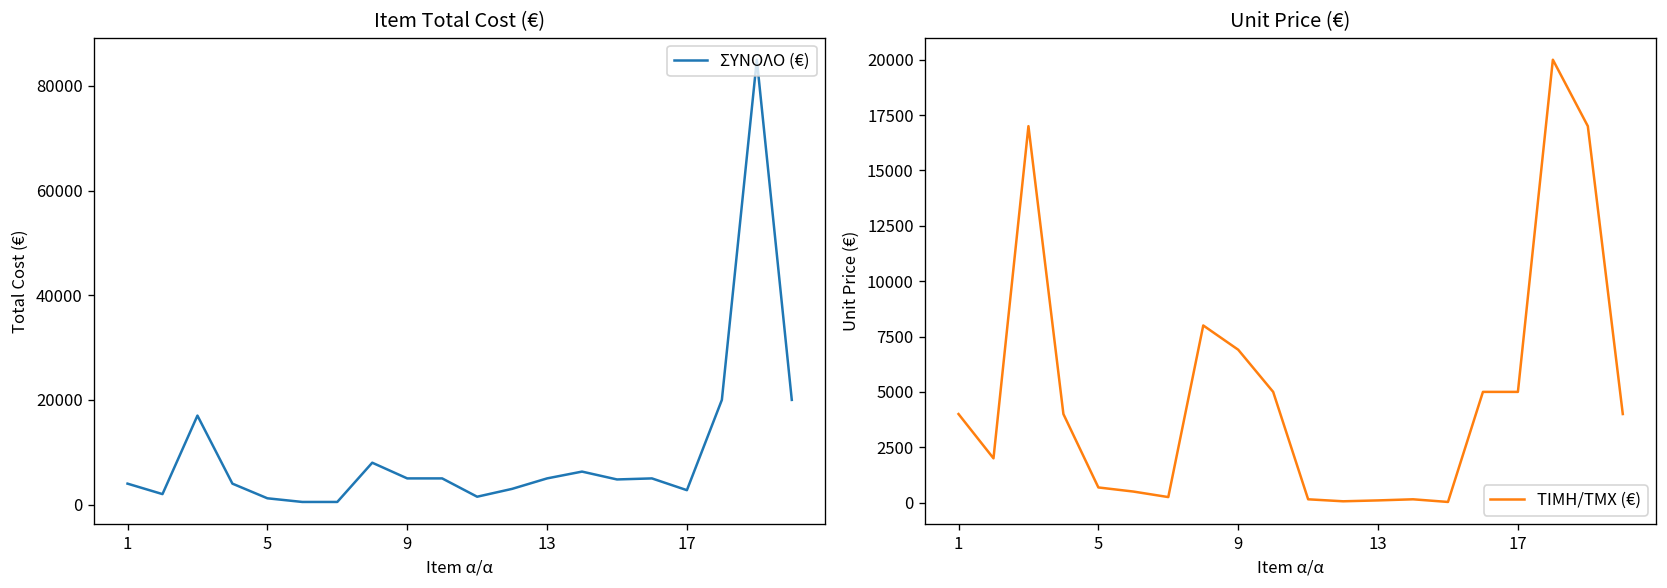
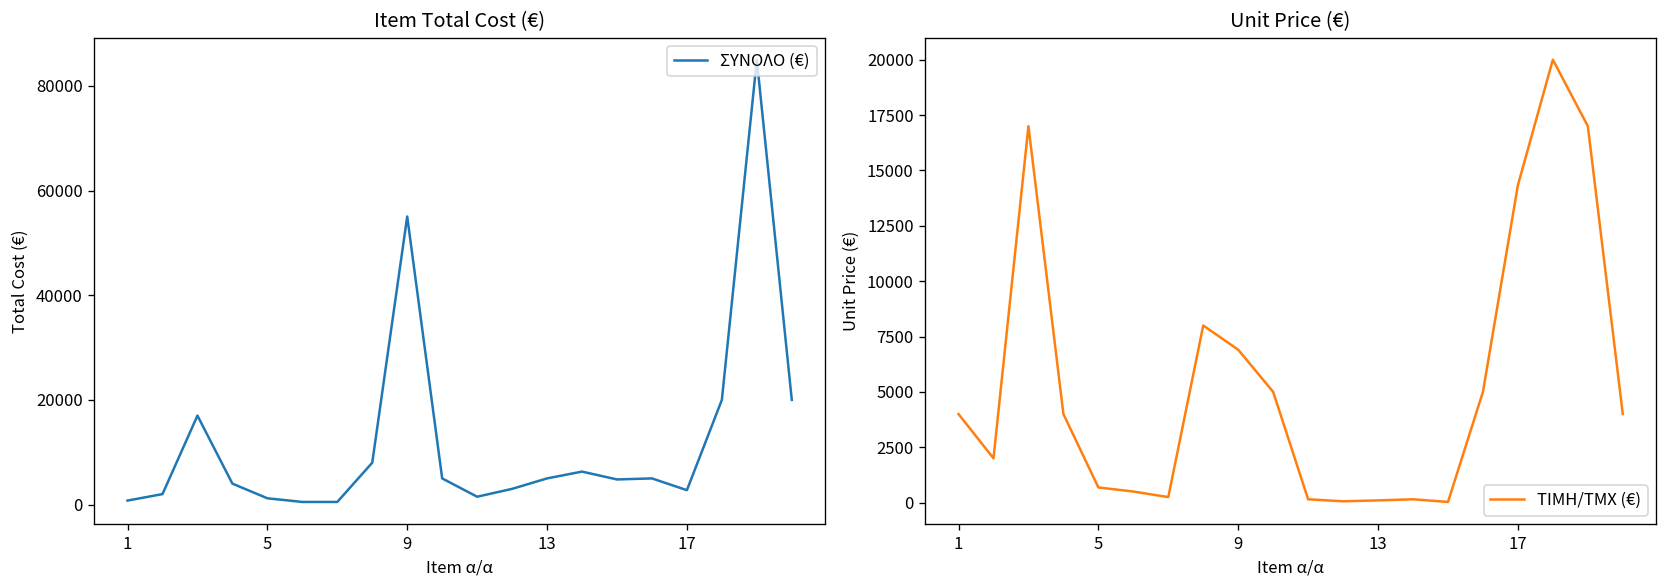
  {
    "Item Total Cost (€)": {
-     "1": 4000,
+     "1": 1000,
      "5": 1000,
-     "9": 5000,
+     "9": 55000,
      "13": 5000,
      "17": 3000
    },
    "Unit Price (€)": {
      "1": 4000,
      "5": 700,
      "9": 6900,
      "13": 100,
-     "17": 5000
+     "17": 14300
    }
  }
